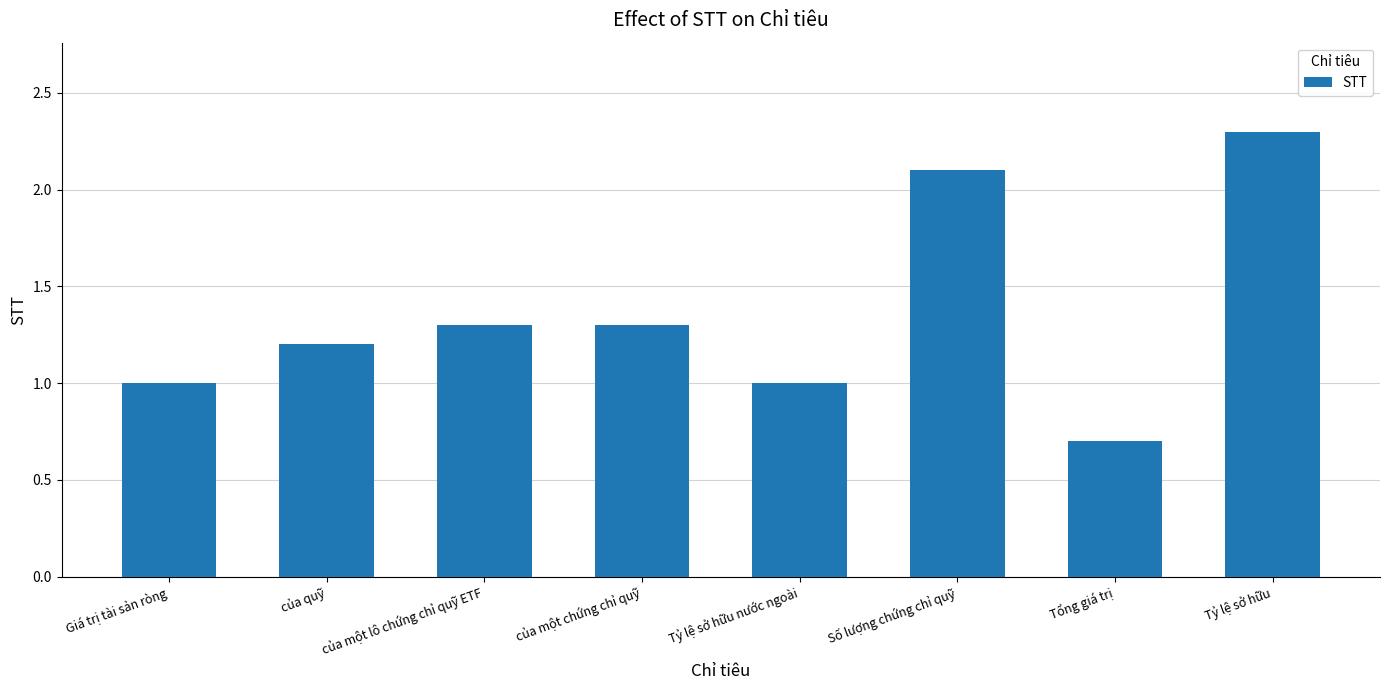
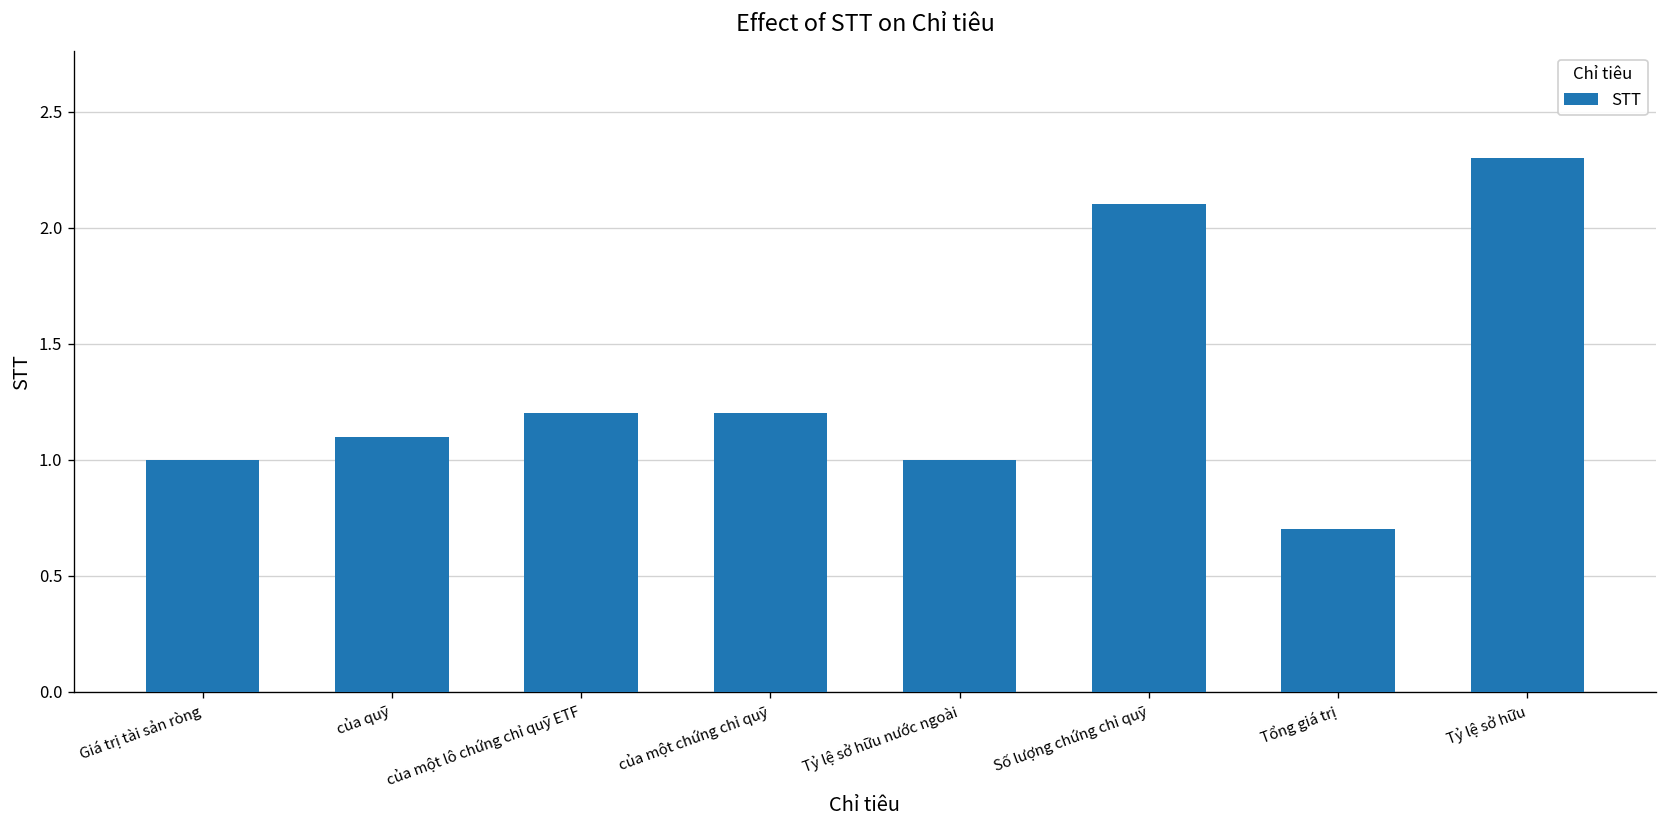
  {
    "Giá trị tài sản ròng": 1.0,
-   "của quỹ": 1.2,
-   "của một lô chứng chỉ quỹ ETF": 1.3,
-   "của một chứng chỉ quỹ": 1.3,
+   "của quỹ": 1.1,
+   "của một lô chứng chỉ quỹ ETF": 1.2,
+   "của một chứng chỉ quỹ": 1.2,
    "Tỷ lệ sở hữu nước ngoài": 1.0,
    "Số lượng chứng chỉ quỹ": 2.1,
    "Tổng giá trị": 0.7,
    "Tỷ lệ sở hữu": 2.3
  }
